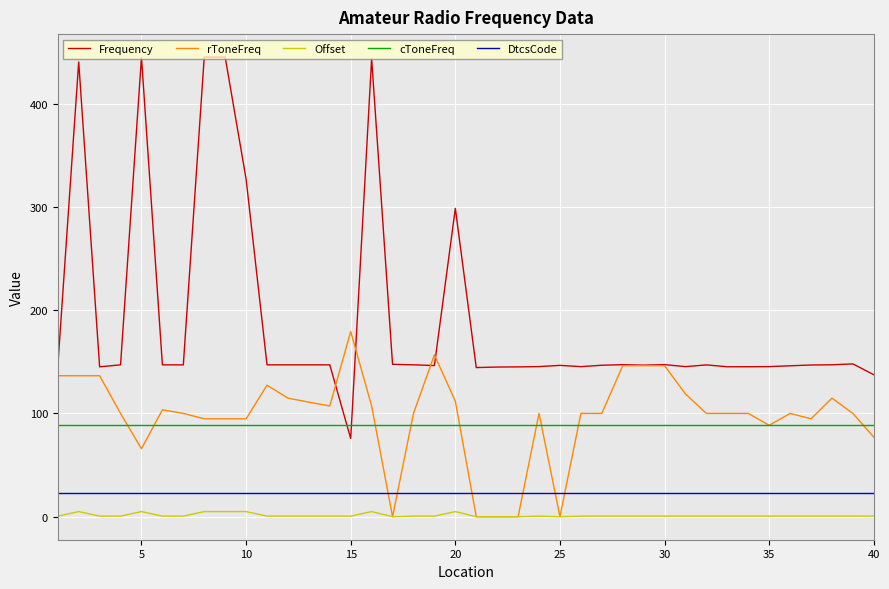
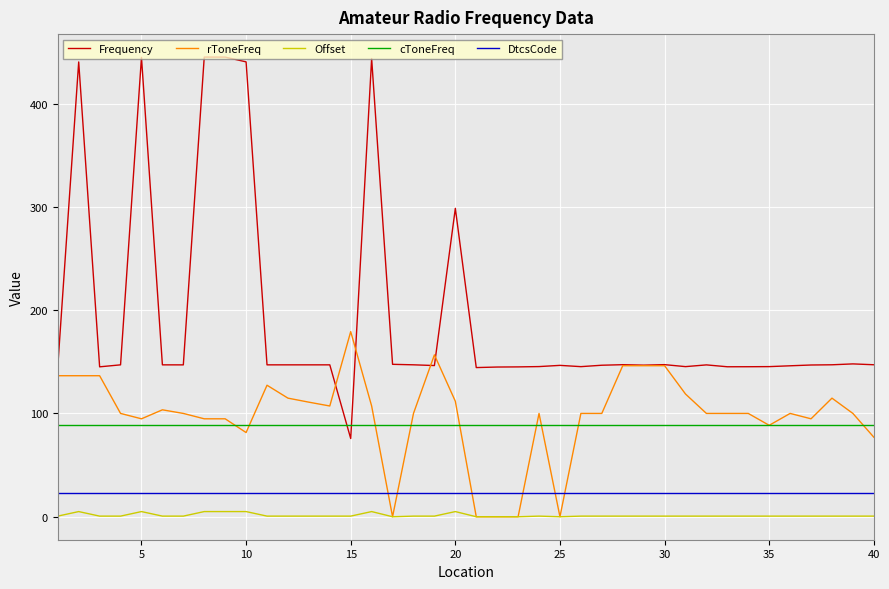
  {
    "Frequency": {
-     "10": 327,
+     "10": 440,
      "15": 76,
      "20": 298,
      "25": 147,
      "35": 145,
-     "40": 137
+     "40": 147
    },
    "rToneFreq": {
-     "5": 66,
-     "10": 95,
+     "5": 95,
+     "10": 82,
      "15": 179,
      "20": 112,
      "40": 77
    },
    "Offset": {
      "5": 5,
      "10": 5,
      "15": 1,
      "20": 5,
      "30": 1,
      "35": 1,
      "40": 1
    },
    "cToneFreq": {
      "5": 89,
      "10": 89,
      "15": 89,
      "20": 89,
      "25": 89,
      "30": 89,
      "40": 89
    },
    "DtcsCode": {
      "5": 23,
      "10": 23,
      "15": 23,
      "20": 23,
      "25": 23,
      "30": 23,
      "35": 23,
      "40": 23
    }
  }
